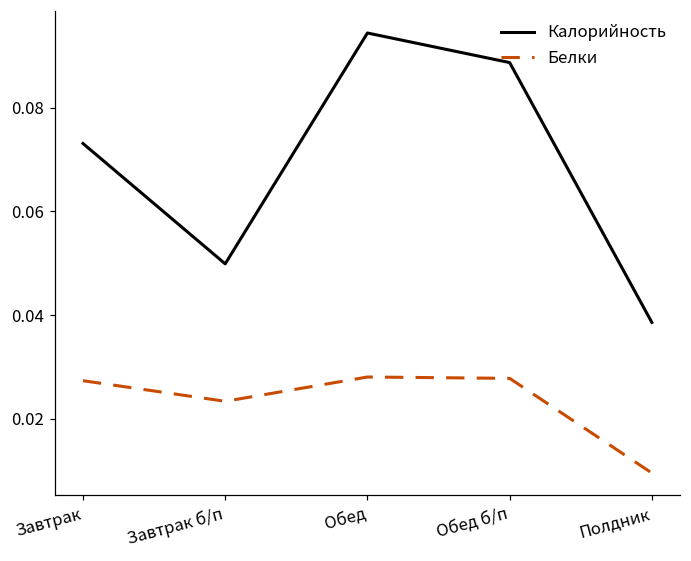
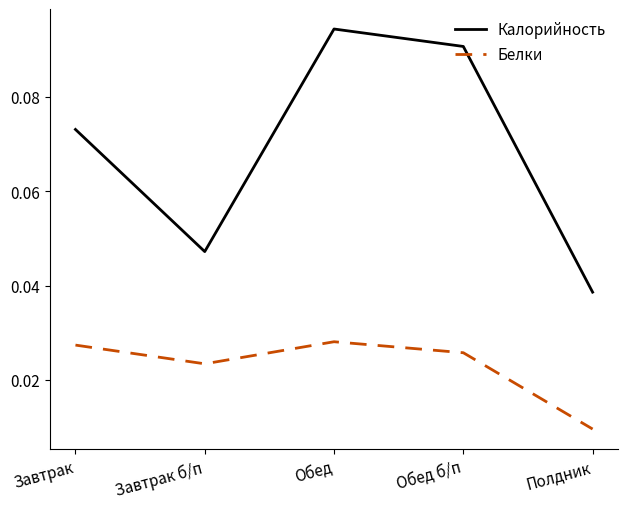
  {
    "Калорийность": {
      "Завтрак": 0.073,
-     "Завтрак б/п": 0.050,
+     "Завтрак б/п": 0.047,
      "Обед": 0.094,
-     "Обед б/п": 0.089,
+     "Обед б/п": 0.091,
      "Полдник": 0.039
    },
    "Белки": {
      "Завтрак": 0.027,
      "Завтрак б/п": 0.023,
      "Обед": 0.028,
-     "Обед б/п": 0.028,
+     "Обед б/п": 0.026,
      "Полдник": 0.010
    }
  }
